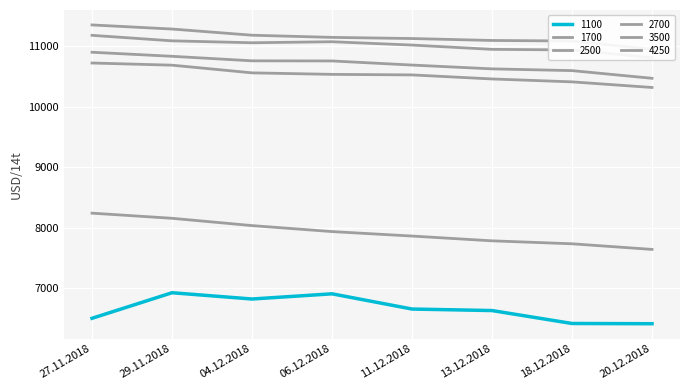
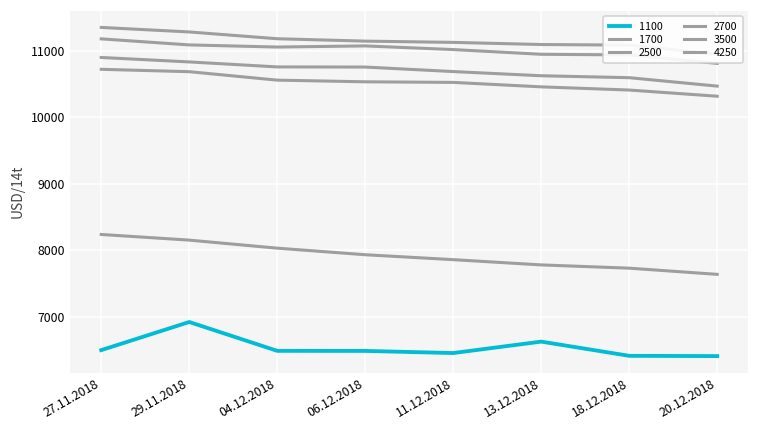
  {
    "1100": {
      "27.11.2018": 6500,
      "29.11.2018": 6900,
-     "04.12.2018": 6800,
-     "06.12.2018": 6900,
-     "11.12.2018": 6700,
+     "04.12.2018": 6500,
+     "06.12.2018": 6500,
+     "11.12.2018": 6500,
      "13.12.2018": 6600,
      "18.12.2018": 6400,
      "20.12.2018": 6400
    }
  }
